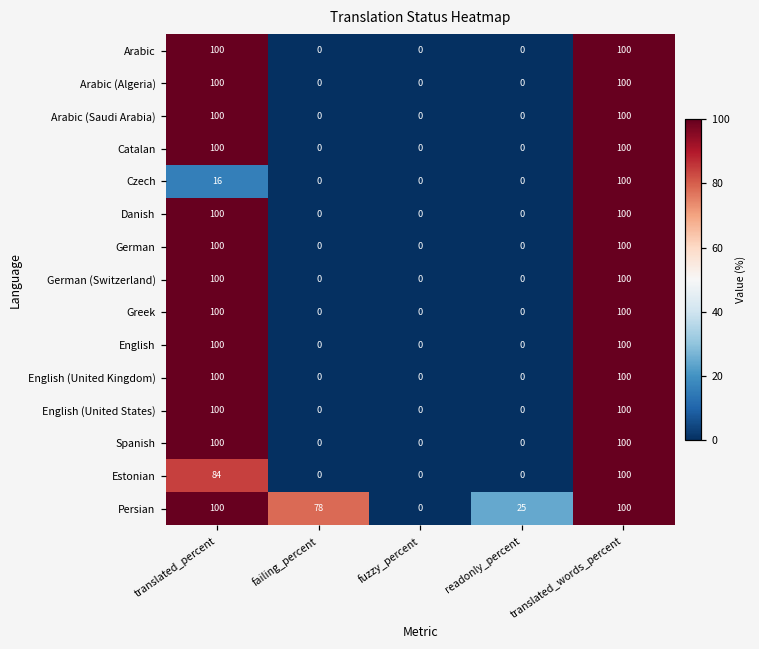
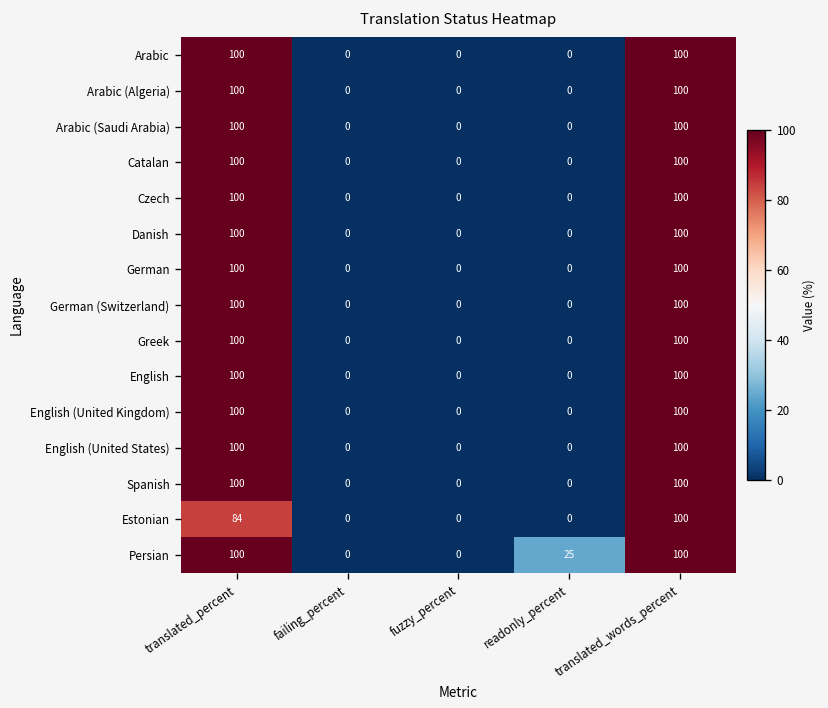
  {
    "Arabic": {
      "translated_percent": 100,
      "failing_percent": 0,
      "fuzzy_percent": 0,
      "readonly_percent": 0,
      "translated_words_percent": 100
    },
    "Arabic (Algeria)": {
      "translated_percent": 100,
      "failing_percent": 0,
      "fuzzy_percent": 0,
      "readonly_percent": 0,
      "translated_words_percent": 100
    },
    "Arabic (Saudi Arabia)": {
      "translated_percent": 100,
      "failing_percent": 0,
      "fuzzy_percent": 0,
      "readonly_percent": 0,
      "translated_words_percent": 100
    },
    "Catalan": {
      "translated_percent": 100,
      "failing_percent": 0,
      "fuzzy_percent": 0,
      "readonly_percent": 0,
      "translated_words_percent": 100
    },
    "Czech": {
-     "translated_percent": 16,
+     "translated_percent": 100,
      "failing_percent": 0,
      "fuzzy_percent": 0,
      "readonly_percent": 0,
      "translated_words_percent": 100
    },
    "Danish": {
      "translated_percent": 100,
      "failing_percent": 0,
      "fuzzy_percent": 0,
      "readonly_percent": 0,
      "translated_words_percent": 100
    },
    "German": {
      "translated_percent": 100,
      "failing_percent": 0,
      "fuzzy_percent": 0,
      "readonly_percent": 0,
      "translated_words_percent": 100
    },
    "German (Switzerland)": {
      "translated_percent": 100,
      "failing_percent": 0,
      "fuzzy_percent": 0,
      "readonly_percent": 0,
      "translated_words_percent": 100
    },
    "Greek": {
      "translated_percent": 100,
      "failing_percent": 0,
      "fuzzy_percent": 0,
      "readonly_percent": 0,
      "translated_words_percent": 100
    },
    "English": {
      "translated_percent": 100,
      "failing_percent": 0,
      "fuzzy_percent": 0,
      "readonly_percent": 0,
      "translated_words_percent": 100
    },
    "English (United Kingdom)": {
      "translated_percent": 100,
      "failing_percent": 0,
      "fuzzy_percent": 0,
      "readonly_percent": 0,
      "translated_words_percent": 100
    },
    "English (United States)": {
      "translated_percent": 100,
      "failing_percent": 0,
      "fuzzy_percent": 0,
      "readonly_percent": 0,
      "translated_words_percent": 100
    },
    "Spanish": {
      "translated_percent": 100,
      "failing_percent": 0,
      "fuzzy_percent": 0,
      "readonly_percent": 0,
      "translated_words_percent": 100
    },
    "Estonian": {
      "translated_percent": 84,
      "failing_percent": 0,
      "fuzzy_percent": 0,
      "readonly_percent": 0,
      "translated_words_percent": 100
    },
    "Persian": {
      "translated_percent": 100,
-     "failing_percent": 78,
+     "failing_percent": 0,
      "fuzzy_percent": 0,
      "readonly_percent": 25,
      "translated_words_percent": 100
    }
  }
